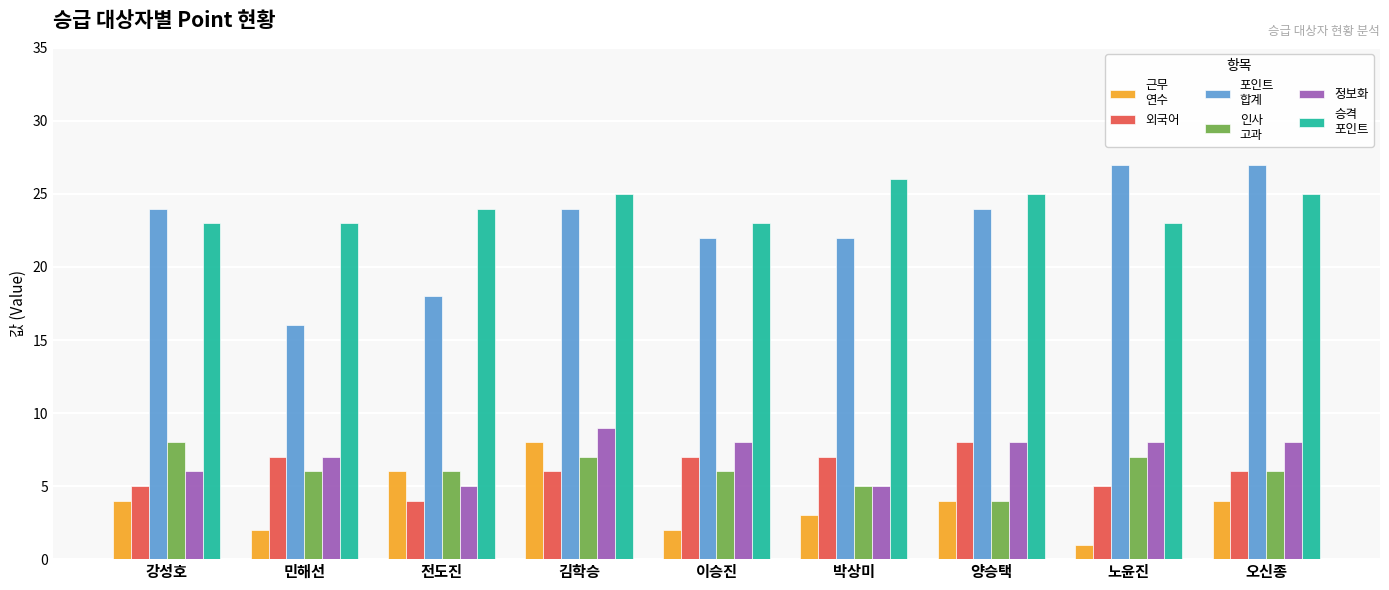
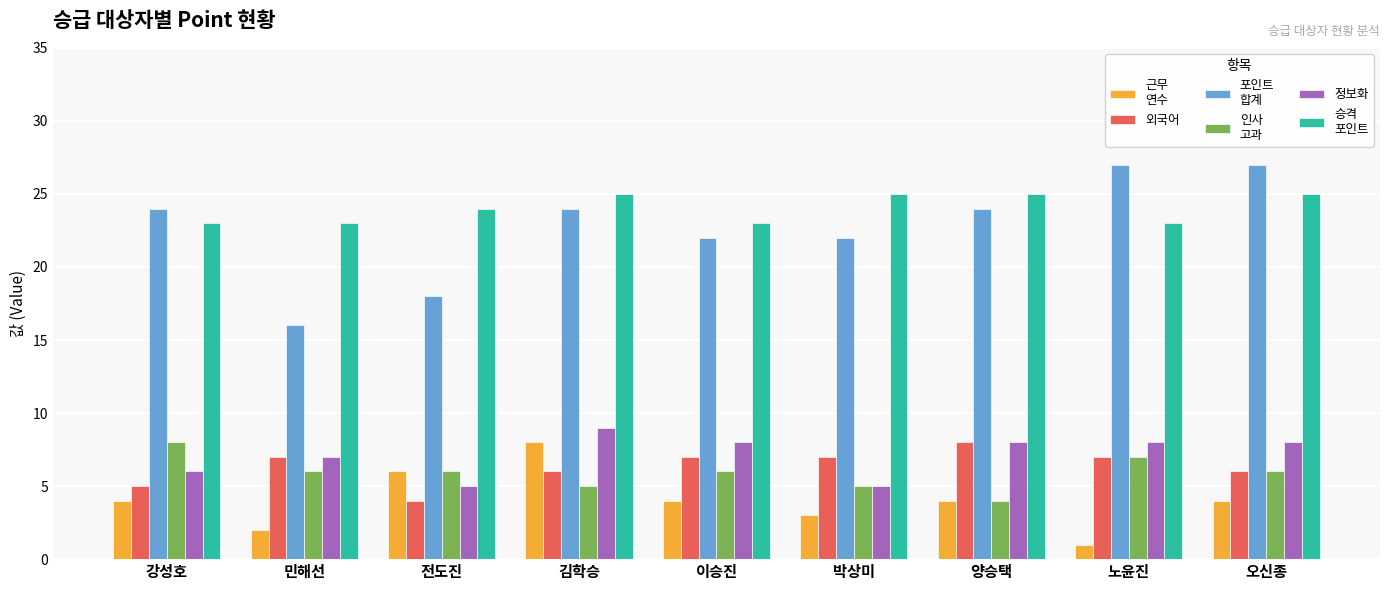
  {
    "근무 연수": {
      "강성호": 4,
      "민해선": 2,
      "전도진": 6,
      "김학승": 8,
-     "이승진": 2,
+     "이승진": 4,
      "박상미": 3,
      "양승택": 4,
      "노윤진": 1,
      "오신종": 4
    },
    "외국어": {
      "강성호": 5,
      "민해선": 7,
      "전도진": 4,
      "김학승": 6,
      "이승진": 7,
      "박상미": 7,
      "양승택": 8,
-     "노윤진": 5,
+     "노윤진": 7,
      "오신종": 6
    },
    "포인트 합계": {
      "강성호": 24,
      "민해선": 16,
      "전도진": 18,
      "김학승": 24,
      "이승진": 22,
      "박상미": 22,
      "양승택": 24,
      "노윤진": 27,
      "오신종": 27
    },
    "인사 고과": {
      "강성호": 8,
      "민해선": 6,
      "전도진": 6,
-     "김학승": 7,
+     "김학승": 5,
      "이승진": 6,
      "박상미": 5,
      "양승택": 4,
      "노윤진": 7,
      "오신종": 6
    },
    "정보화": {
      "강성호": 6,
      "민해선": 7,
      "전도진": 5,
      "김학승": 9,
      "이승진": 8,
      "박상미": 5,
      "양승택": 8,
      "노윤진": 8,
      "오신종": 8
    },
    "승격 포인트": {
      "강성호": 23,
      "민해선": 23,
      "전도진": 24,
      "김학승": 25,
      "이승진": 23,
-     "박상미": 26,
+     "박상미": 25,
      "양승택": 25,
      "노윤진": 23,
      "오신종": 25
    }
  }
